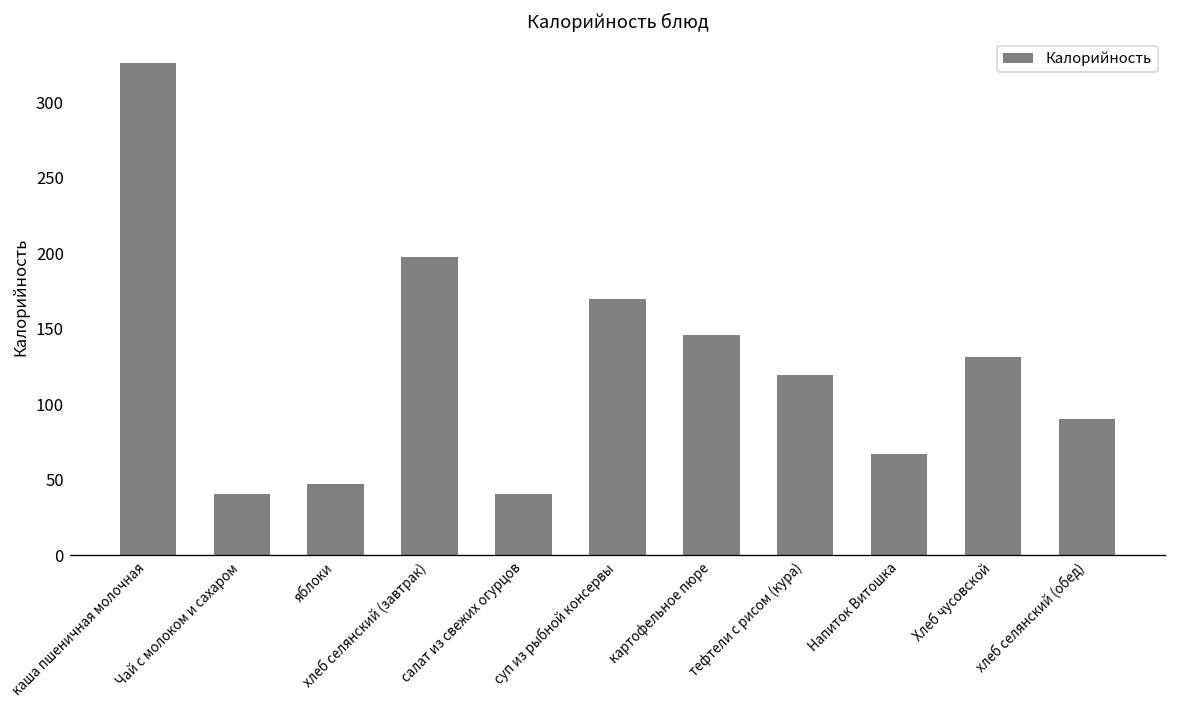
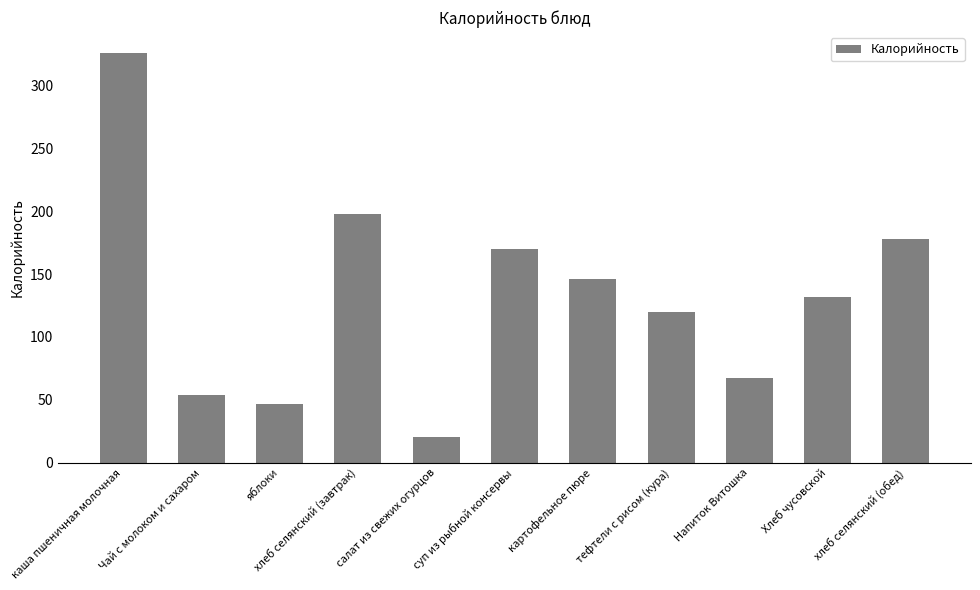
  {
    "каша пшеничная молочная": 326,
-   "Чай с молоком и сахаром": 41,
+   "Чай с молоком и сахаром": 54,
    "яблоки": 47,
    "хлеб селянский (завтрак)": 197,
-   "салат из свежих огурцов": 40,
+   "салат из свежих огурцов": 21,
    "суп из рыбной консервы": 170,
    "картофельное пюре": 146,
    "тефтели с рисом (кура)": 120,
    "Напиток Витошка": 67,
    "Хлеб чусовской": 132,
-   "хлеб селянский (обед)": 90
+   "хлеб селянский (обед)": 178
  }
